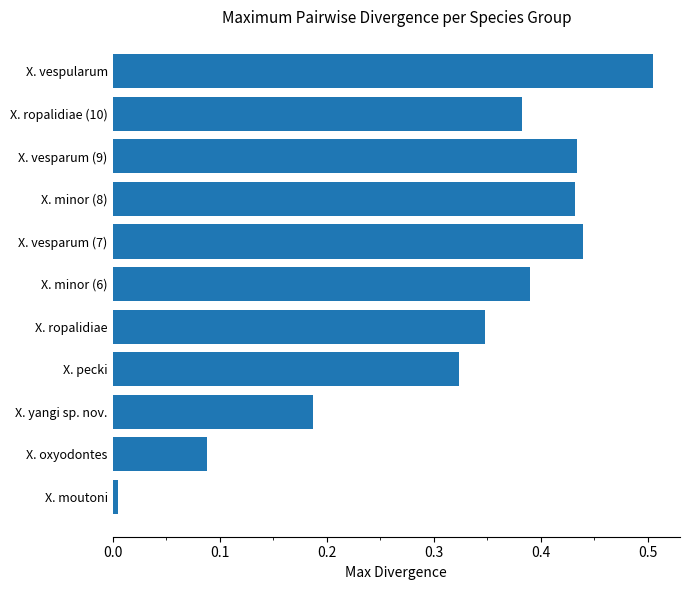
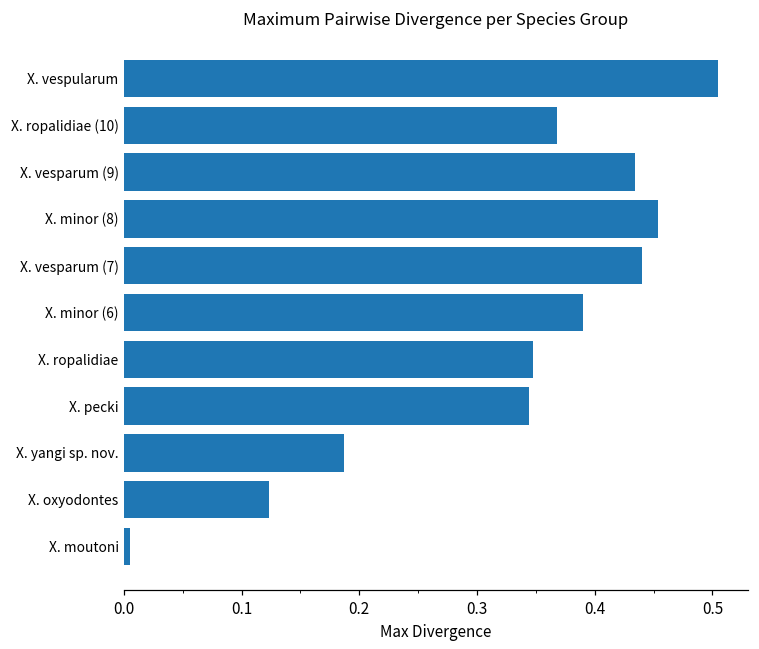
  {
    "X. vespularum": 0.505,
-   "X. ropalidiae (10)": 0.383,
+   "X. ropalidiae (10)": 0.368,
    "X. vesparum (9)": 0.434,
-   "X. minor (8)": 0.432,
+   "X. minor (8)": 0.454,
    "X. vesparum (7)": 0.440,
    "X. minor (6)": 0.390,
    "X. ropalidiae": 0.348,
-   "X. pecki": 0.324,
+   "X. pecki": 0.344,
    "X. yangi sp. nov.": 0.187,
-   "X. oxyodontes": 0.088,
+   "X. oxyodontes": 0.123,
    "X. moutoni": 0.005
  }
